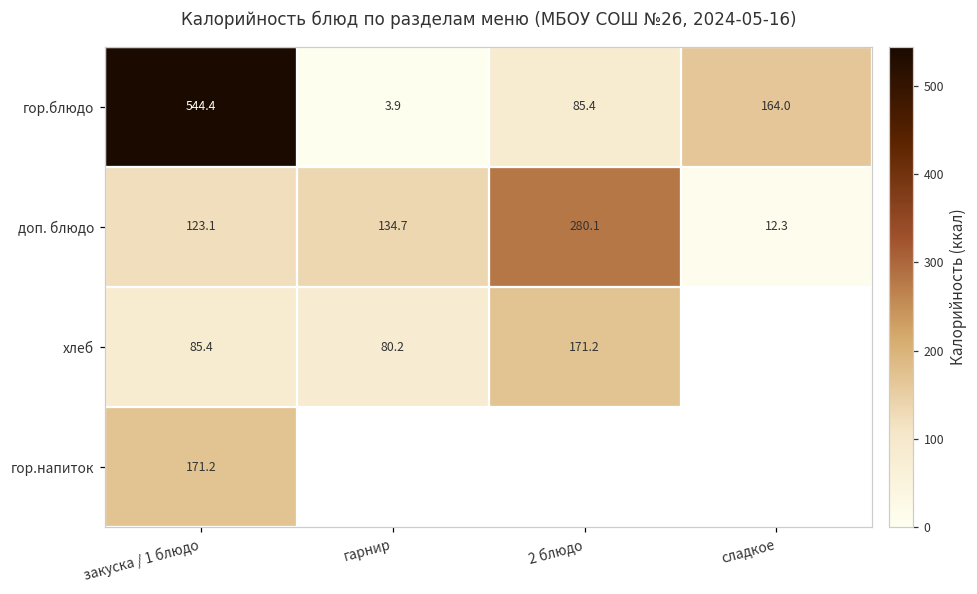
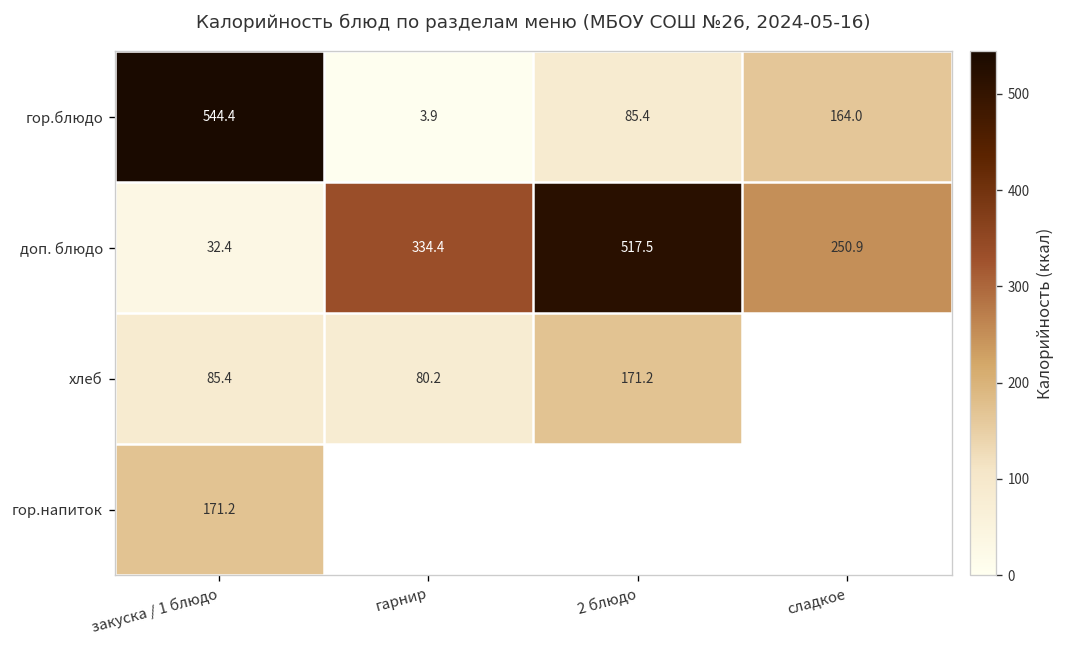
  {
    "гор.блюдо": {
      "закуска / 1 блюдо": 544.4,
      "гарнир": 3.9,
      "2 блюдо": 85.4,
      "сладкое": 164.0
    },
    "доп. блюдо": {
-     "закуска / 1 блюдо": 123.1,
-     "гарнир": 134.7,
-     "2 блюдо": 280.1,
-     "сладкое": 12.3
+     "закуска / 1 блюдо": 32.4,
+     "гарнир": 334.4,
+     "2 блюдо": 517.5,
+     "сладкое": 250.9
    },
    "хлеб": {
      "закуска / 1 блюдо": 85.4,
      "гарнир": 80.2,
      "2 блюдо": 171.2
    },
    "гор.напиток": {
      "закуска / 1 блюдо": 171.2
    }
  }
